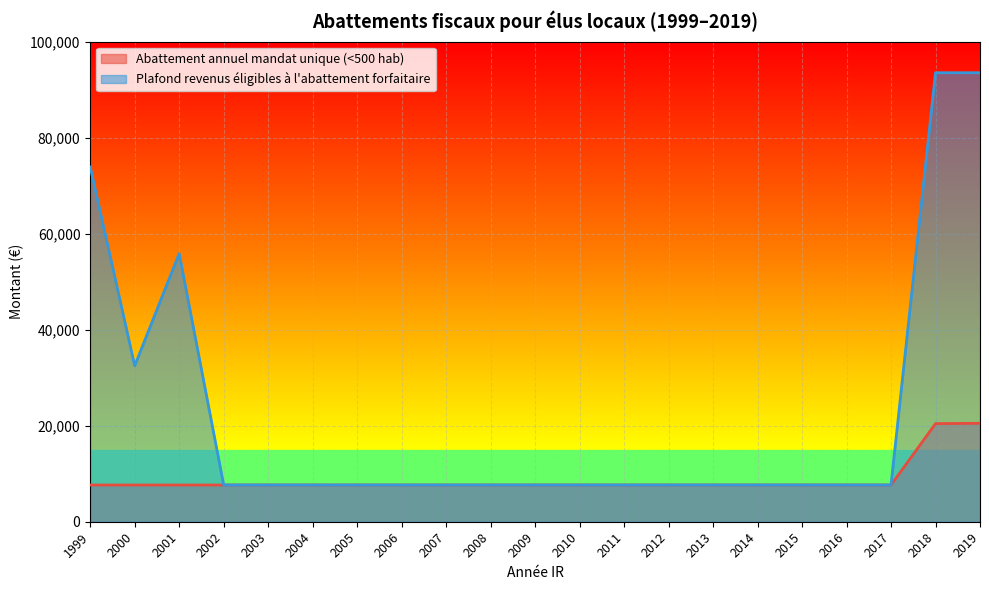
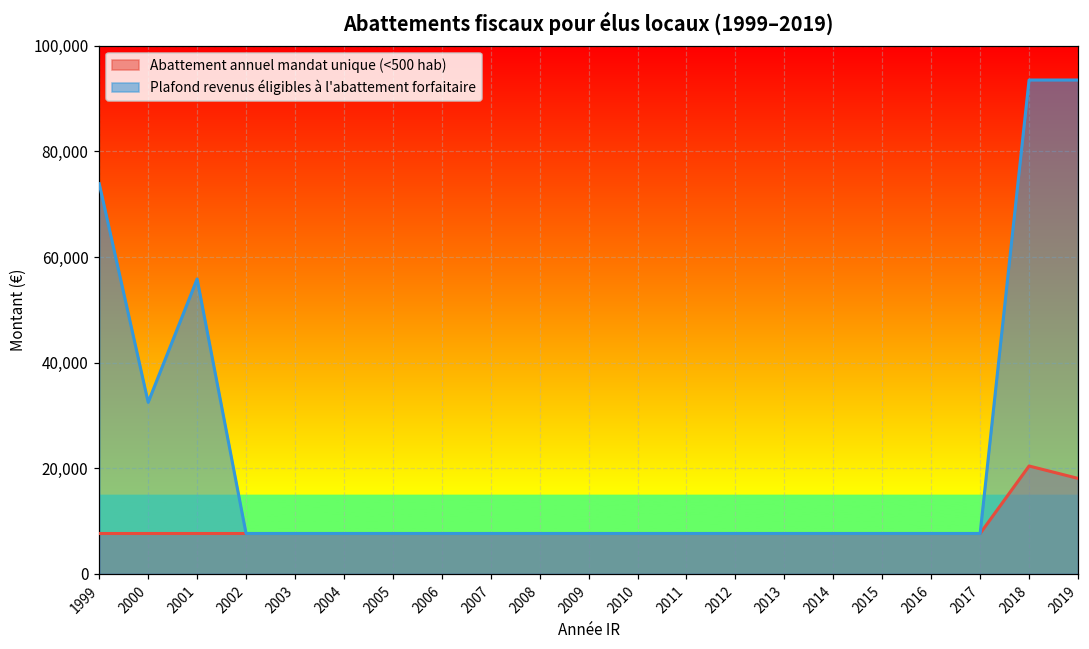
  {
    "Abattement annuel mandat unique (<500 hab)": {
      "1999": "8,000",
      "2000": "8,000",
      "2001": "8,000",
      "2018": "20,000",
-     "2019": "21,000"
+     "2019": "18,000"
    },
    "Plafond revenus éligibles à l'abattement forfaitaire": {
      "1999": "74,000",
      "2000": "32,000",
      "2001": "56,000",
      "2018": "94,000",
      "2019": "94,000"
    }
  }
